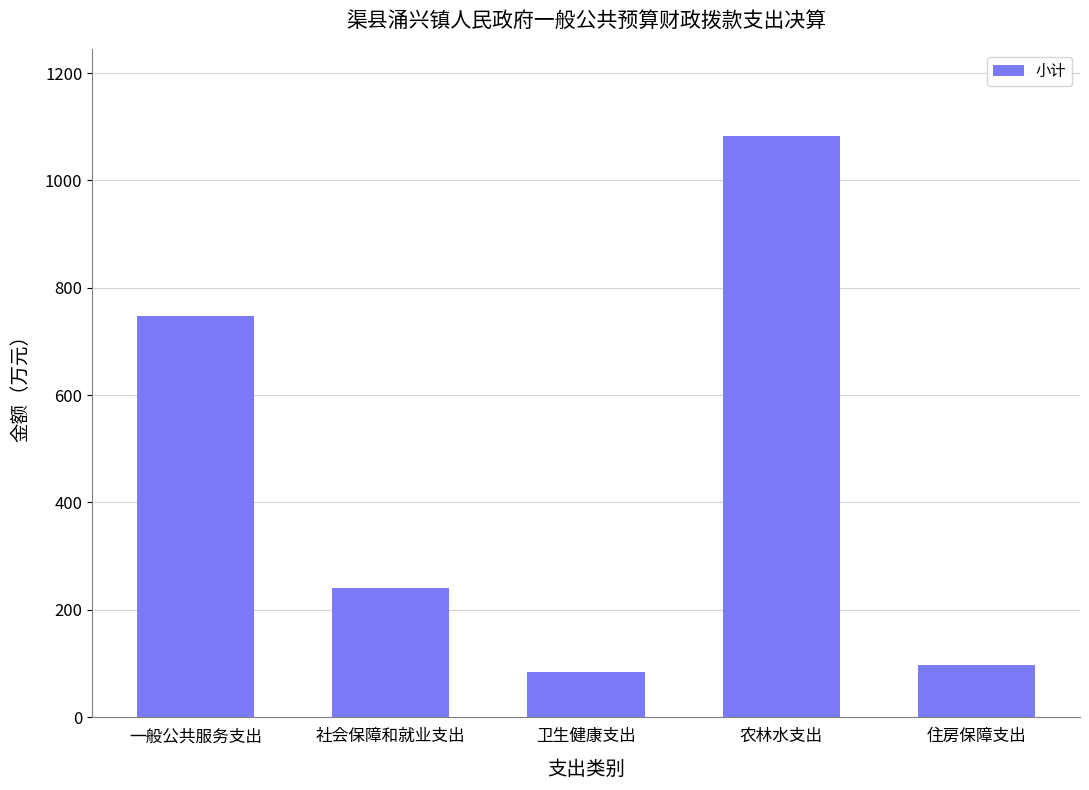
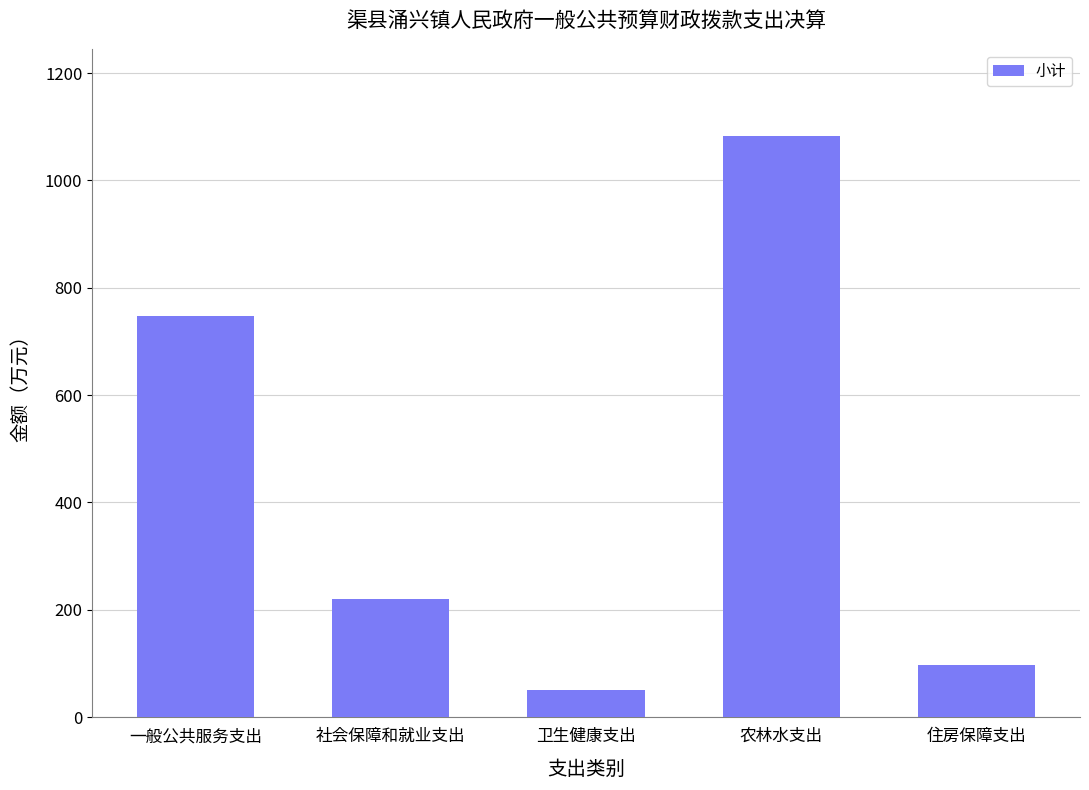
  {
    "一般公共服务支出": 750,
-   "社会保障和就业支出": 240,
-   "卫生健康支出": 80,
+   "社会保障和就业支出": 220,
+   "卫生健康支出": 50,
    "农林水支出": 1080,
    "住房保障支出": 100
  }
